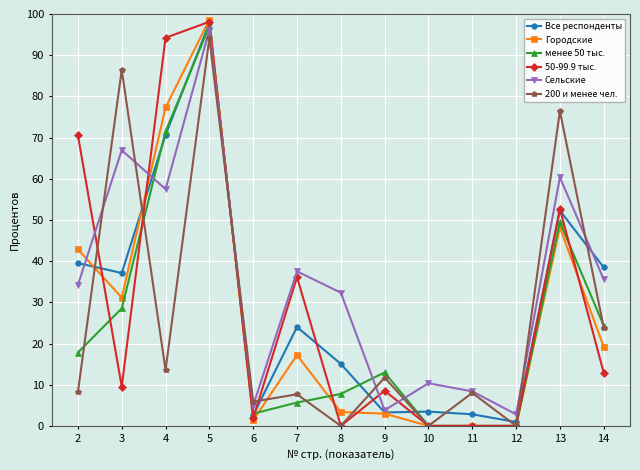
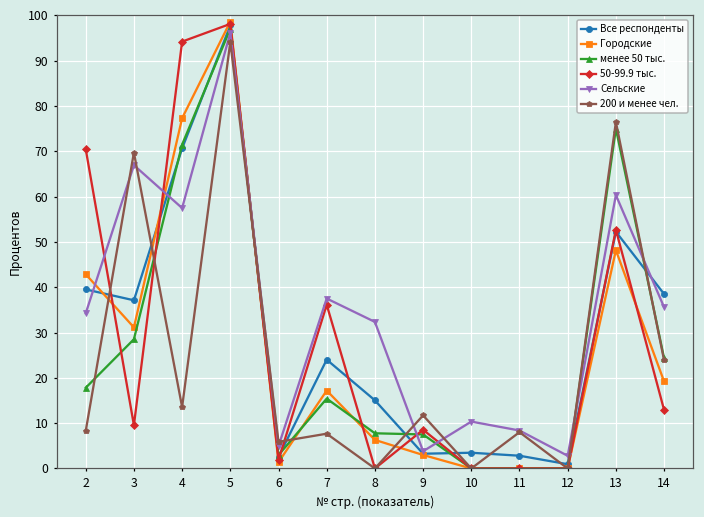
  {
    "Все респонденты": {
      "2": 40,
      "3": 37,
      "4": 71,
      "7": 24,
      "8": 15,
      "10": 3,
      "11": 3,
      "12": 1,
      "14": 39
    },
    "Городские": {
      "2": 43,
      "3": 31,
      "4": 77,
      "7": 17,
-     "8": 3,
+     "8": 6,
      "13": 48,
      "14": 19
    },
    "менее 50 тыс.": {
      "2": 18,
      "3": 29,
      "4": 71,
      "5": 97,
-     "7": 6,
+     "7": 15,
      "8": 8,
-     "9": 13,
-     "13": 49
+     "9": 8,
+     "13": 75
    },
    "50-99.9 тыс.": {
      "2": 71,
      "3": 10,
      "4": 94,
      "7": 36,
      "9": 9,
      "14": 13
    },
    "Сельские": {
      "2": 34,
      "3": 67,
      "4": 57,
      "5": 96,
      "6": 5,
      "7": 38,
      "8": 32,
      "10": 10,
      "12": 3,
      "13": 60,
      "14": 36
    },
    "200 и менее чел.": {
      "2": 8,
-     "3": 86,
+     "3": 70,
      "4": 14,
      "5": 94,
      "6": 6,
      "7": 8,
      "9": 12,
      "13": 76
    }
  }
